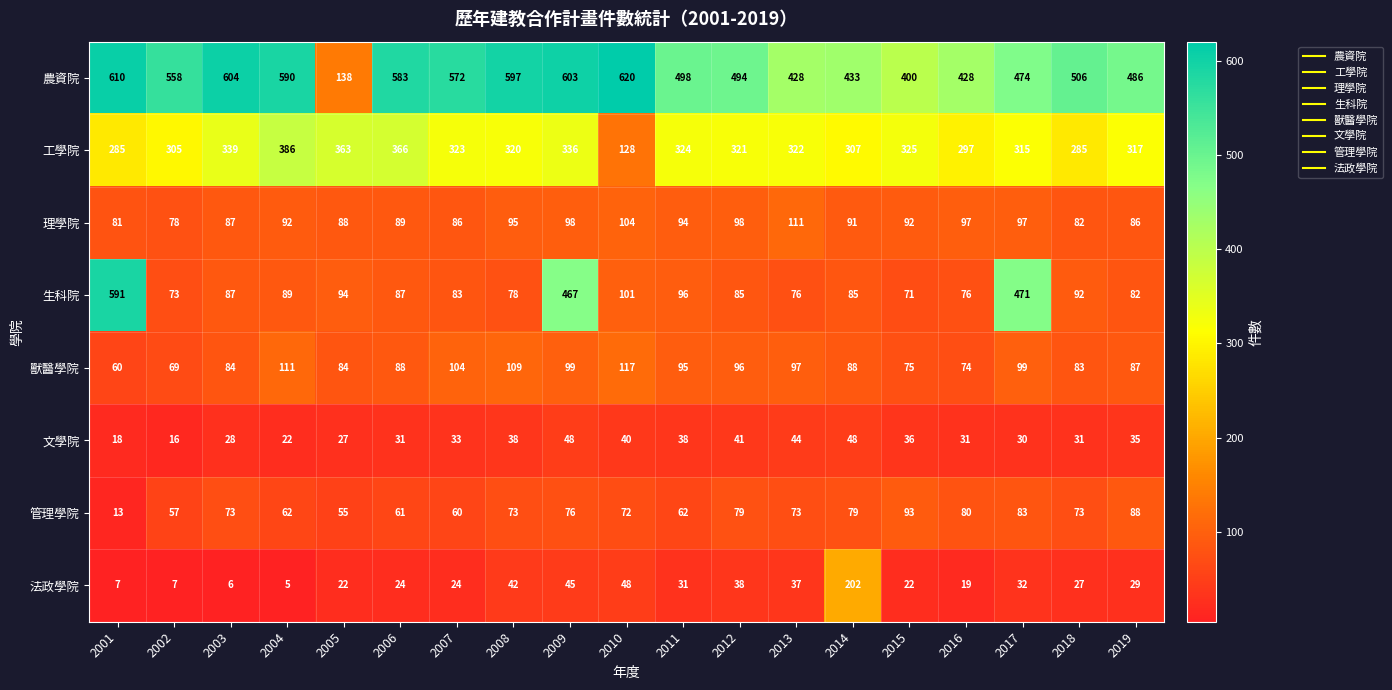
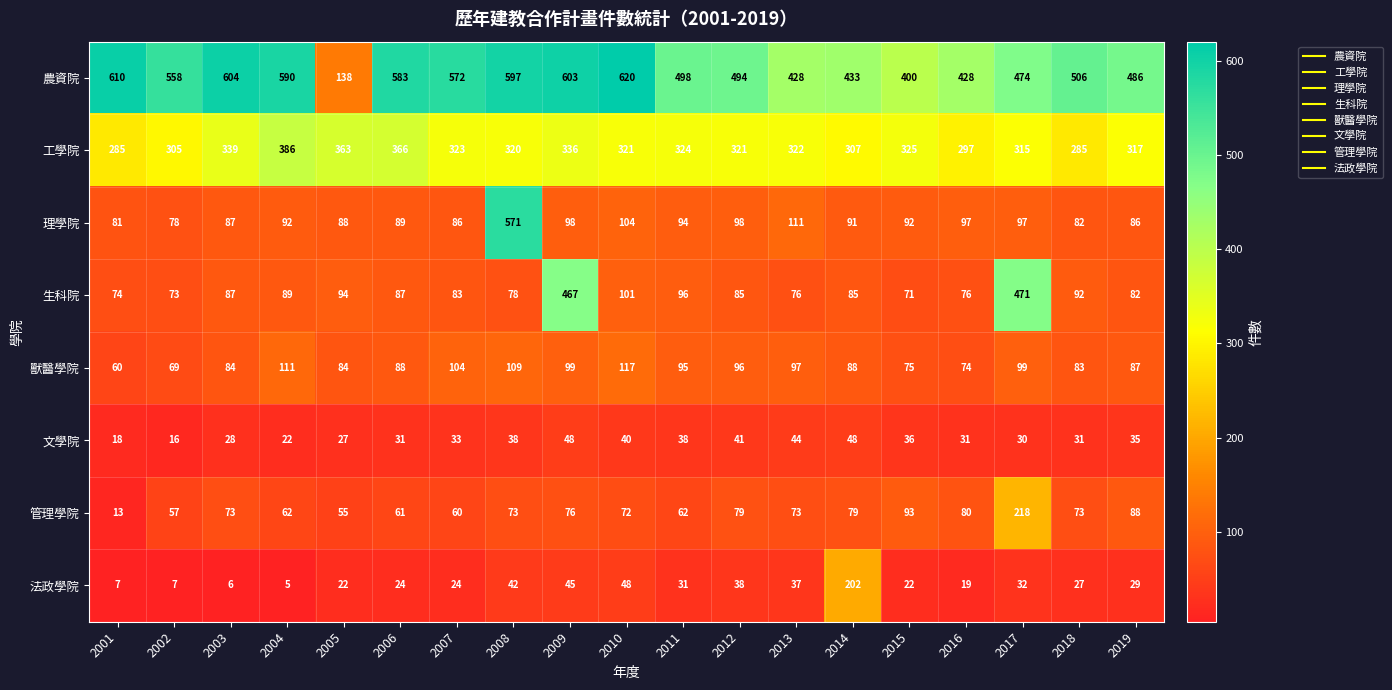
  {
    "農資院": {
      "2001": 610,
      "2002": 558,
      "2003": 604,
      "2004": 590,
      "2005": 138,
      "2006": 583,
      "2007": 572,
      "2008": 597,
      "2009": 603,
      "2010": 620,
      "2011": 498,
      "2012": 494,
      "2013": 428,
      "2014": 433,
      "2015": 400,
      "2016": 428,
      "2017": 474,
      "2018": 506,
      "2019": 486
    },
    "工學院": {
      "2001": 285,
      "2002": 305,
      "2003": 339,
      "2004": 386,
      "2005": 363,
      "2006": 366,
      "2007": 323,
      "2008": 320,
      "2009": 336,
-     "2010": 128,
+     "2010": 321,
      "2011": 324,
      "2012": 321,
      "2013": 322,
      "2014": 307,
      "2015": 325,
      "2016": 297,
      "2017": 315,
      "2018": 285,
      "2019": 317
    },
    "理學院": {
      "2001": 81,
      "2002": 78,
      "2003": 87,
      "2004": 92,
      "2005": 88,
      "2006": 89,
      "2007": 86,
-     "2008": 95,
+     "2008": 571,
      "2009": 98,
      "2010": 104,
      "2011": 94,
      "2012": 98,
      "2013": 111,
      "2014": 91,
      "2015": 92,
      "2016": 97,
      "2017": 97,
      "2018": 82,
      "2019": 86
    },
    "生科院": {
-     "2001": 591,
+     "2001": 74,
      "2002": 73,
      "2003": 87,
      "2004": 89,
      "2005": 94,
      "2006": 87,
      "2007": 83,
      "2008": 78,
      "2009": 467,
      "2010": 101,
      "2011": 96,
      "2012": 85,
      "2013": 76,
      "2014": 85,
      "2015": 71,
      "2016": 76,
      "2017": 471,
      "2018": 92,
      "2019": 82
    },
    "獸醫學院": {
      "2001": 60,
      "2002": 69,
      "2003": 84,
      "2004": 111,
      "2005": 84,
      "2006": 88,
      "2007": 104,
      "2008": 109,
      "2009": 99,
      "2010": 117,
      "2011": 95,
      "2012": 96,
      "2013": 97,
      "2014": 88,
      "2015": 75,
      "2016": 74,
      "2017": 99,
      "2018": 83,
      "2019": 87
    },
    "文學院": {
      "2001": 18,
      "2002": 16,
      "2003": 28,
      "2004": 22,
      "2005": 27,
      "2006": 31,
      "2007": 33,
      "2008": 38,
      "2009": 48,
      "2010": 40,
      "2011": 38,
      "2012": 41,
      "2013": 44,
      "2014": 48,
      "2015": 36,
      "2016": 31,
      "2017": 30,
      "2018": 31,
      "2019": 35
    },
    "管理學院": {
      "2001": 13,
      "2002": 57,
      "2003": 73,
      "2004": 62,
      "2005": 55,
      "2006": 61,
      "2007": 60,
      "2008": 73,
      "2009": 76,
      "2010": 72,
      "2011": 62,
      "2012": 79,
      "2013": 73,
      "2014": 79,
      "2015": 93,
      "2016": 80,
-     "2017": 83,
+     "2017": 218,
      "2018": 73,
      "2019": 88
    },
    "法政學院": {
      "2001": 7,
      "2002": 7,
      "2003": 6,
      "2004": 5,
      "2005": 22,
      "2006": 24,
      "2007": 24,
      "2008": 42,
      "2009": 45,
      "2010": 48,
      "2011": 31,
      "2012": 38,
      "2013": 37,
      "2014": 202,
      "2015": 22,
      "2016": 19,
      "2017": 32,
      "2018": 27,
      "2019": 29
    }
  }
